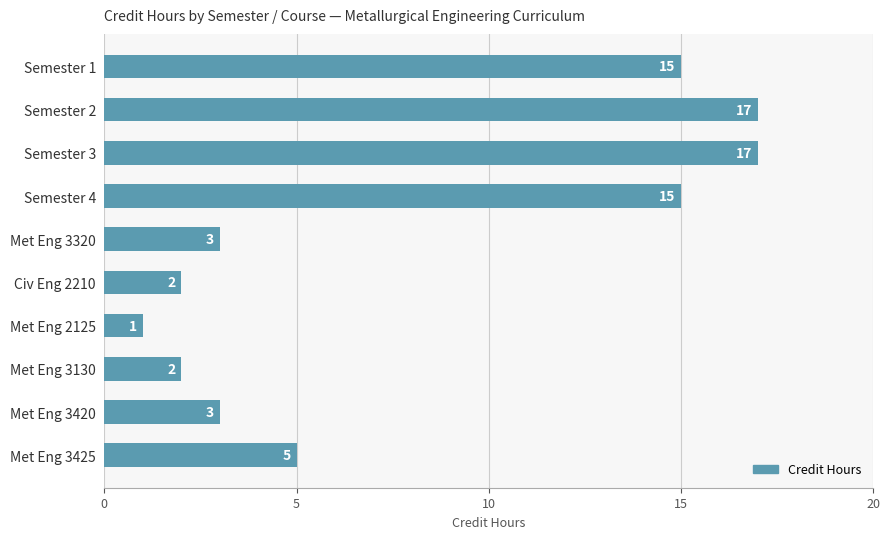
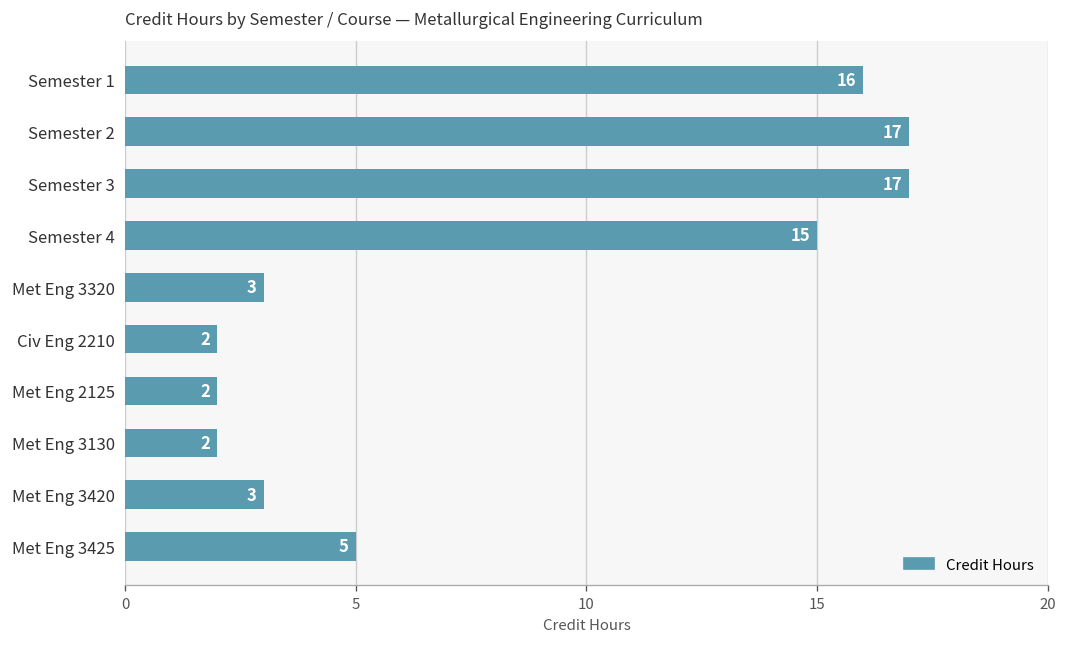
  {
-   "Semester 1": 15,
+   "Semester 1": 16,
    "Semester 2": 17,
    "Semester 3": 17,
    "Semester 4": 15,
    "Met Eng 3320": 3,
    "Civ Eng 2210": 2,
-   "Met Eng 2125": 1,
+   "Met Eng 2125": 2,
    "Met Eng 3130": 2,
    "Met Eng 3420": 3,
    "Met Eng 3425": 5
  }
